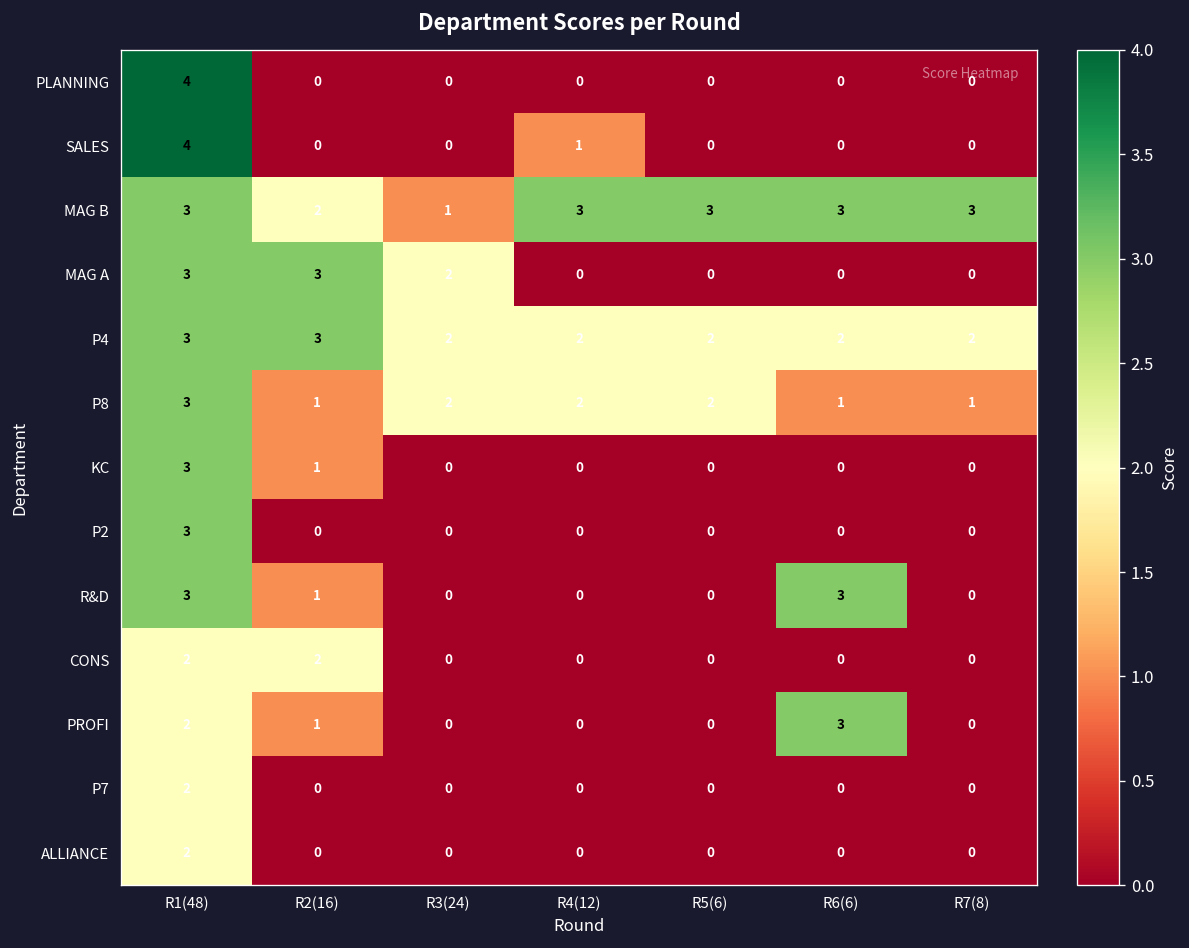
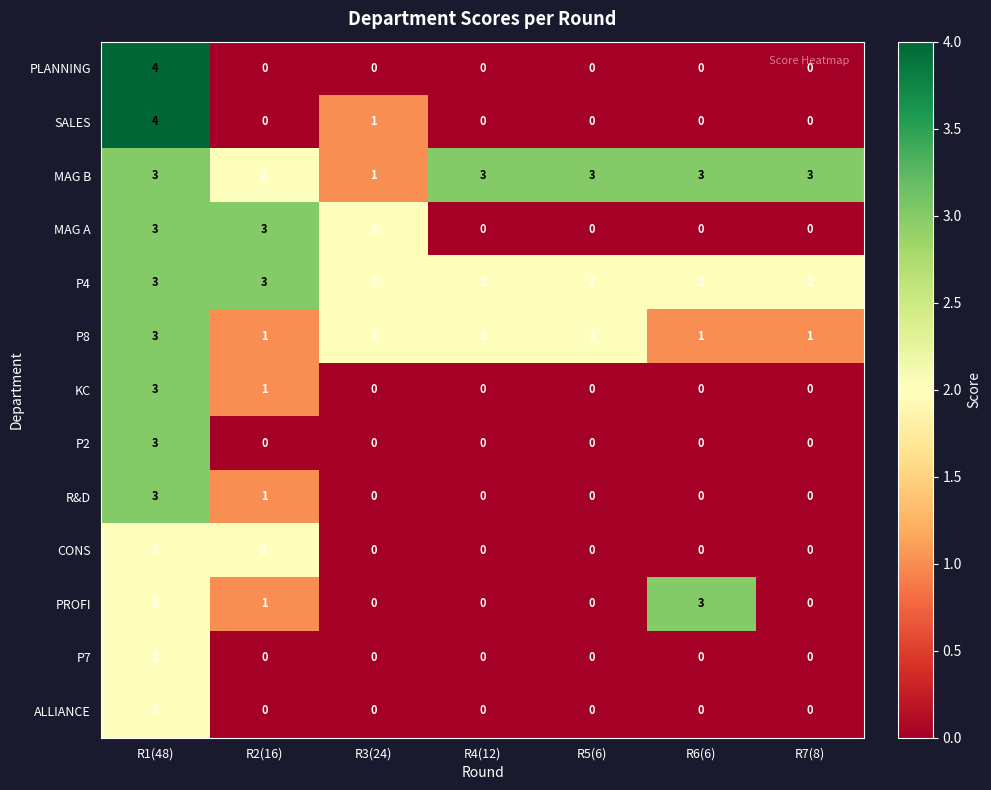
  {
    "PLANNING": {
      "R1(48)": 4,
      "R2(16)": 0,
      "R3(24)": 0,
      "R4(12)": 0,
      "R5(6)": 0,
      "R6(6)": 0
    },
    "SALES": {
      "R1(48)": 4,
      "R2(16)": 0,
-     "R3(24)": 0,
-     "R4(12)": 1,
+     "R3(24)": 1,
+     "R4(12)": 0,
      "R5(6)": 0,
      "R6(6)": 0,
      "R7(8)": 0
    },
    "MAG B": {
      "R1(48)": 3,
      "R2(16)": 2,
      "R3(24)": 1,
      "R4(12)": 3,
      "R5(6)": 3,
      "R6(6)": 3,
      "R7(8)": 3
    },
    "MAG A": {
      "R1(48)": 3,
      "R2(16)": 3,
      "R3(24)": 2,
      "R4(12)": 0,
      "R5(6)": 0,
      "R6(6)": 0,
      "R7(8)": 0
    },
    "P4": {
      "R1(48)": 3,
      "R2(16)": 3,
      "R3(24)": 2,
      "R4(12)": 2,
      "R5(6)": 2,
      "R6(6)": 2,
      "R7(8)": 2
    },
    "P8": {
      "R1(48)": 3,
      "R2(16)": 1,
      "R3(24)": 2,
      "R4(12)": 2,
      "R5(6)": 2,
      "R6(6)": 1,
      "R7(8)": 1
    },
    "KC": {
      "R1(48)": 3,
      "R2(16)": 1,
      "R3(24)": 0,
      "R4(12)": 0,
      "R5(6)": 0,
      "R6(6)": 0,
      "R7(8)": 0
    },
    "P2": {
      "R1(48)": 3,
      "R2(16)": 0,
      "R3(24)": 0,
      "R4(12)": 0,
      "R5(6)": 0,
      "R6(6)": 0,
      "R7(8)": 0
    },
    "R&D": {
      "R1(48)": 3,
      "R2(16)": 1,
      "R3(24)": 0,
      "R4(12)": 0,
      "R5(6)": 0,
-     "R6(6)": 3,
+     "R6(6)": 0,
      "R7(8)": 0
    },
    "CONS": {
      "R1(48)": 2,
      "R2(16)": 2,
      "R3(24)": 0,
      "R4(12)": 0,
      "R5(6)": 0,
      "R6(6)": 0,
      "R7(8)": 0
    },
    "PROFI": {
      "R1(48)": 2,
      "R2(16)": 1,
      "R3(24)": 0,
      "R4(12)": 0,
      "R5(6)": 0,
      "R6(6)": 3,
      "R7(8)": 0
    },
    "P7": {
      "R1(48)": 2,
      "R2(16)": 0,
      "R3(24)": 0,
      "R4(12)": 0,
      "R5(6)": 0,
      "R6(6)": 0,
      "R7(8)": 0
    },
    "ALLIANCE": {
      "R1(48)": 2,
      "R2(16)": 0,
      "R3(24)": 0,
      "R4(12)": 0,
      "R5(6)": 0,
      "R6(6)": 0,
      "R7(8)": 0
    }
  }
